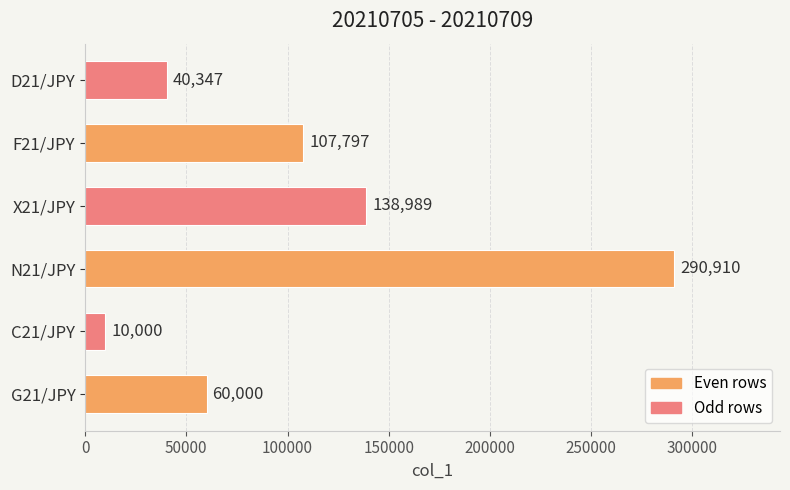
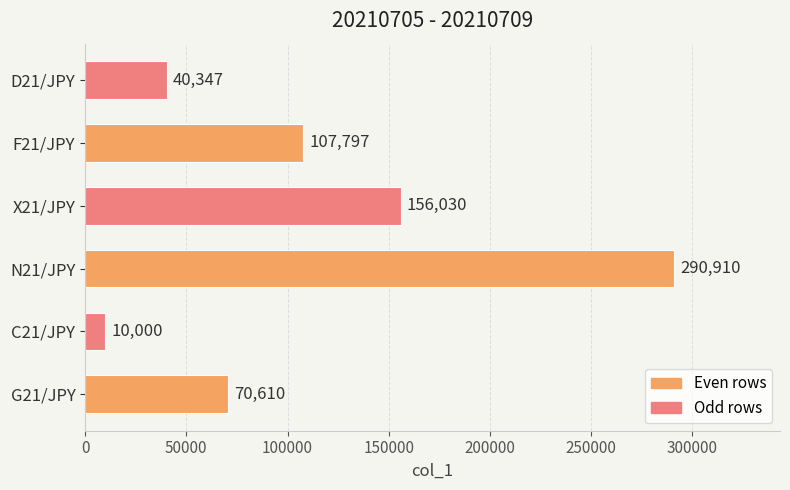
  {
    "D21/JPY": "40,347",
    "F21/JPY": "107,797",
-   "X21/JPY": "138,989",
+   "X21/JPY": "156,030",
    "N21/JPY": "290,910",
    "C21/JPY": "10,000",
-   "G21/JPY": "60,000"
+   "G21/JPY": "70,610"
  }
